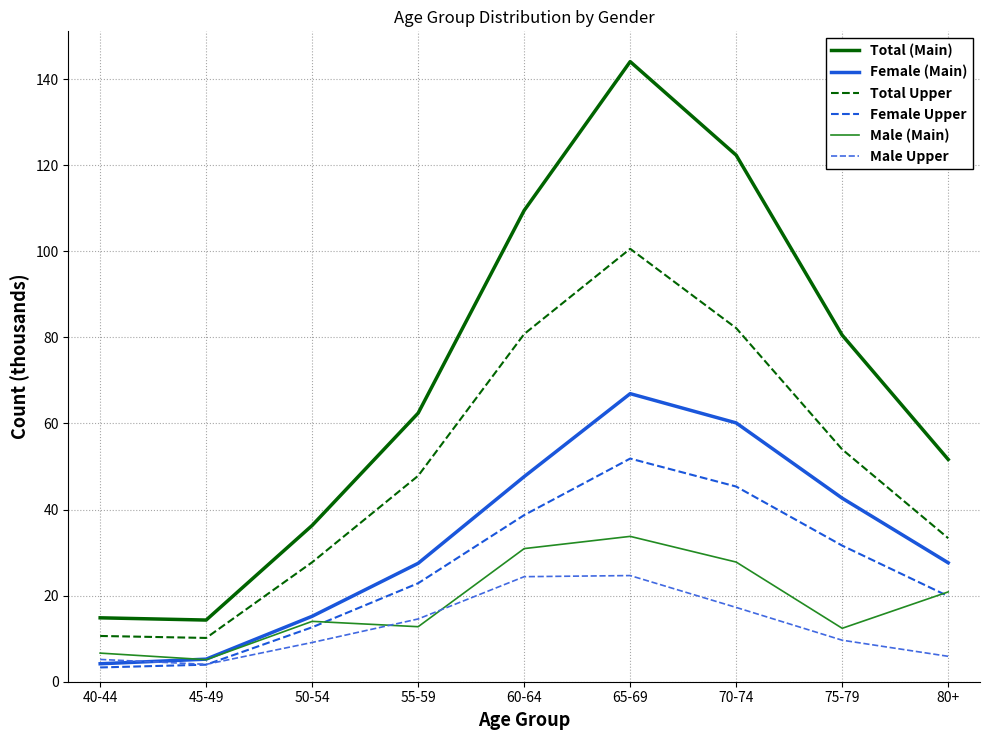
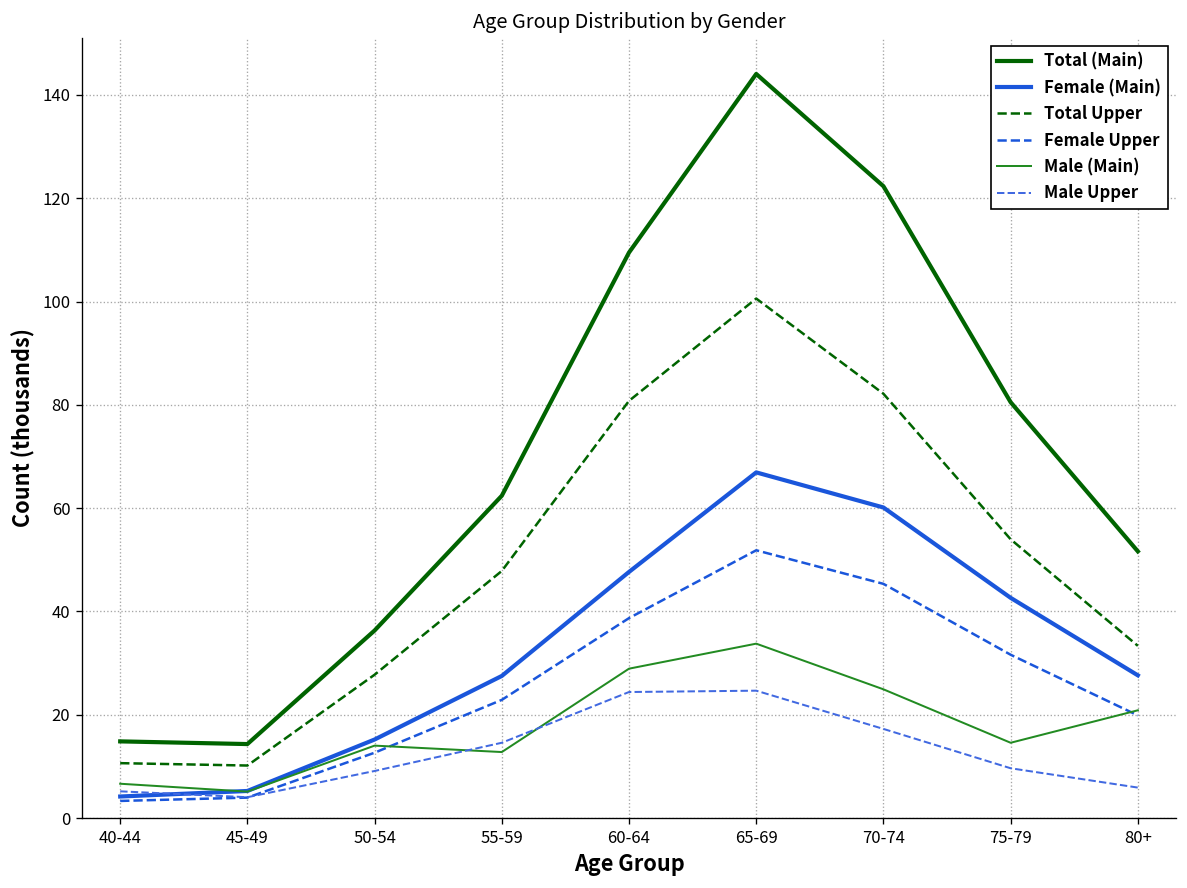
  {
    "Male (Main)": {
      "40-44": 7,
      "50-54": 14,
      "55-59": 13,
-     "60-64": 31,
+     "60-64": 29,
      "65-69": 34,
-     "70-74": 28,
-     "75-79": 12,
+     "70-74": 25,
+     "75-79": 15,
      "80+": 21
    }
  }
